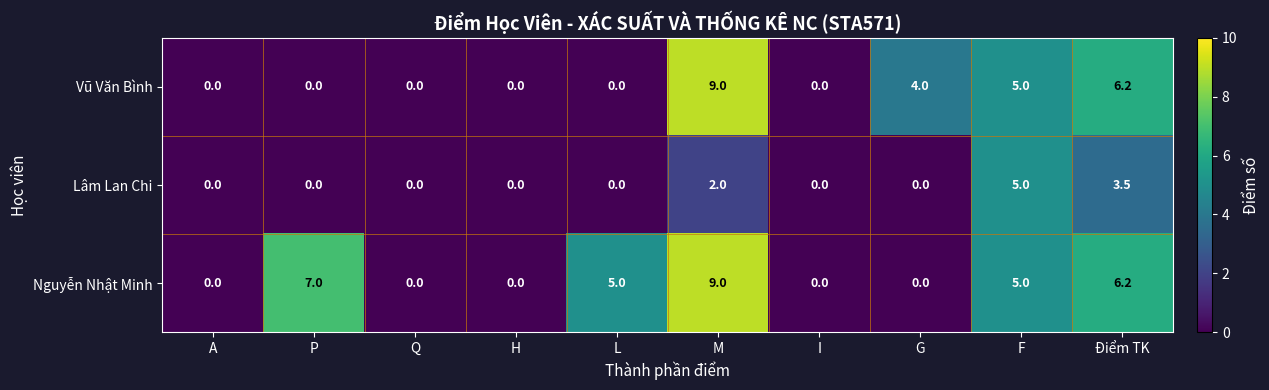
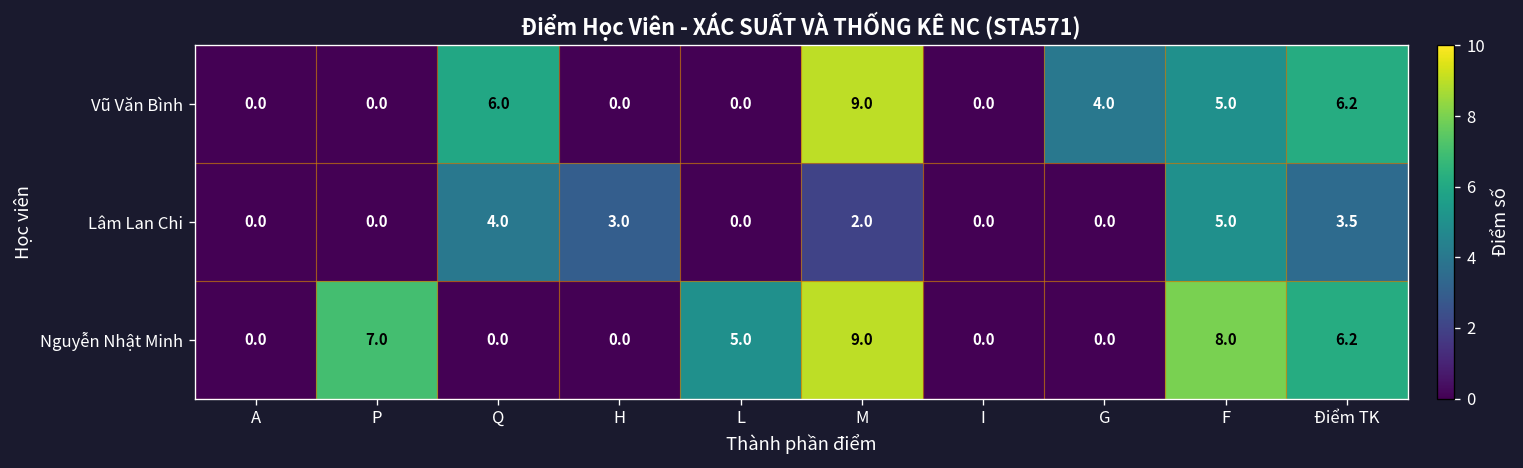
  {
    "Vũ Văn Bình": {
      "A": 0.0,
      "P": 0.0,
-     "Q": 0.0,
+     "Q": 6.0,
      "H": 0.0,
      "L": 0.0,
      "M": 9.0,
      "I": 0.0,
      "G": 4.0,
      "F": 5.0,
      "Điểm TK": 6.2
    },
    "Lâm Lan Chi": {
      "A": 0.0,
      "P": 0.0,
-     "Q": 0.0,
-     "H": 0.0,
+     "Q": 4.0,
+     "H": 3.0,
      "L": 0.0,
      "M": 2.0,
      "I": 0.0,
      "G": 0.0,
      "F": 5.0,
      "Điểm TK": 3.5
    },
    "Nguyễn Nhật Minh": {
      "A": 0.0,
      "P": 7.0,
      "Q": 0.0,
      "H": 0.0,
      "L": 5.0,
      "M": 9.0,
      "I": 0.0,
      "G": 0.0,
-     "F": 5.0,
+     "F": 8.0,
      "Điểm TK": 6.2
    }
  }
